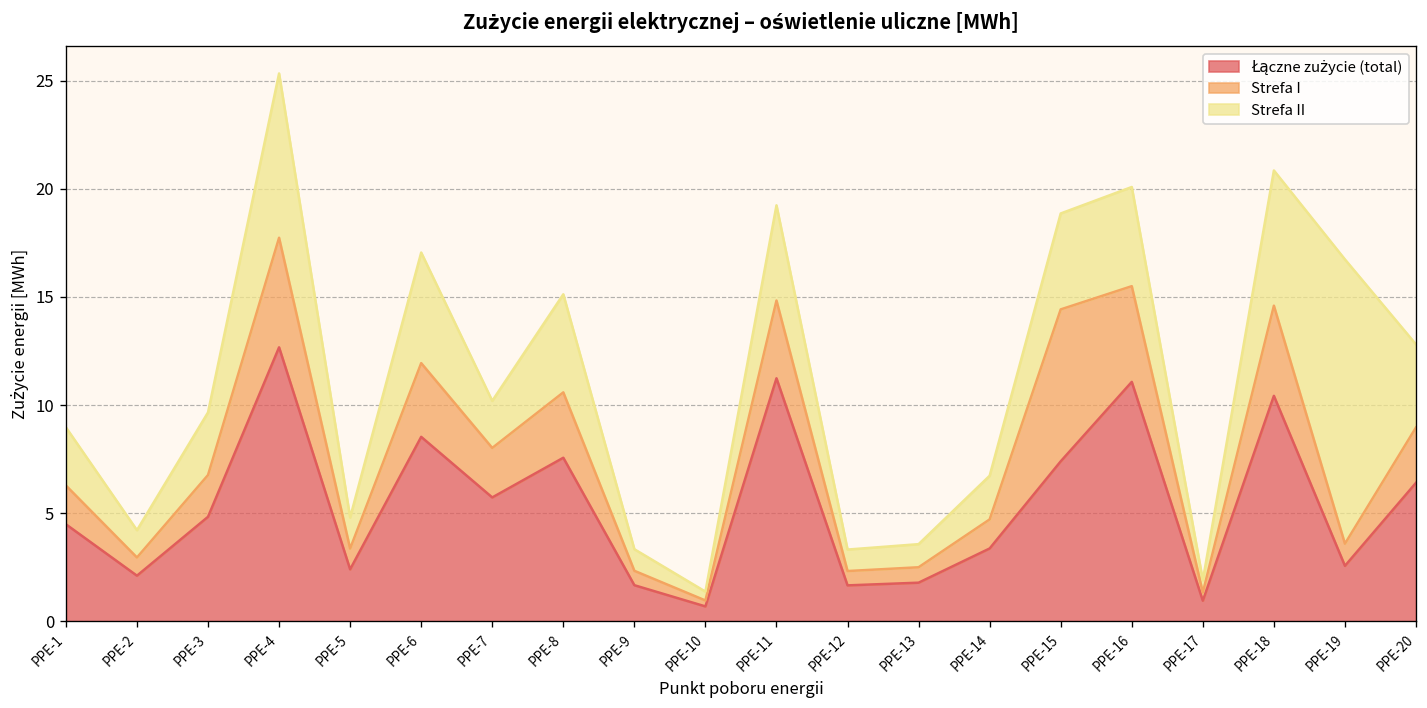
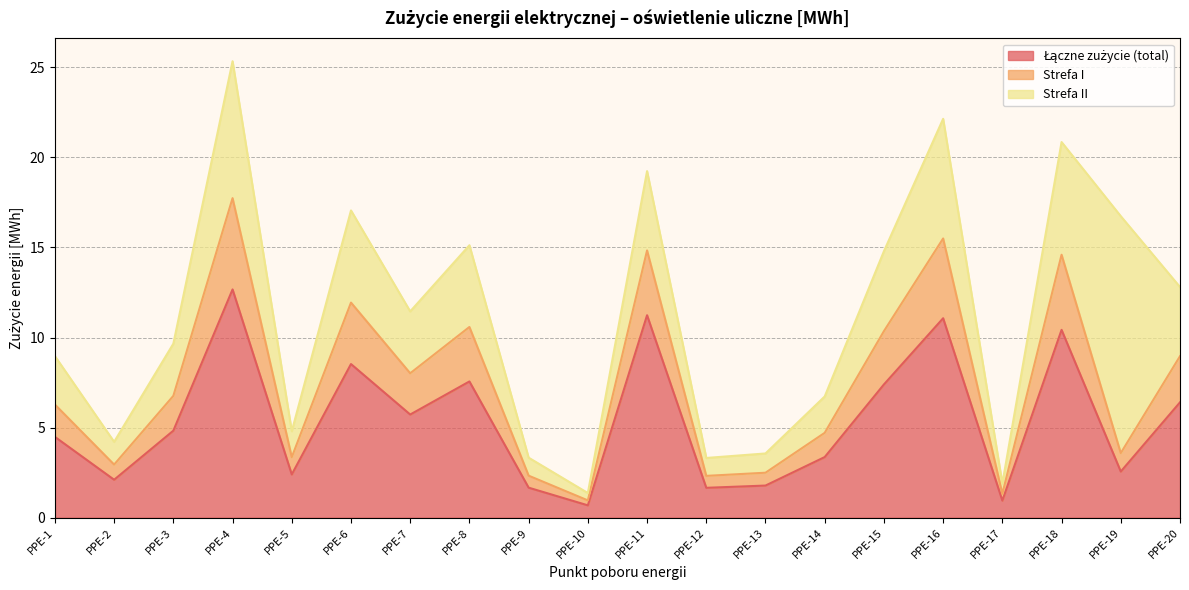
  {
    "Łączne zużycie (total)": {
      "PPE-1": 4.5,
      "PPE-2": 2.1,
      "PPE-3": 4.8,
      "PPE-4": 12.7,
      "PPE-5": 2.4,
      "PPE-6": 8.5,
      "PPE-7": 5.7,
      "PPE-8": 7.6,
      "PPE-9": 1.7,
      "PPE-10": 0.7,
      "PPE-11": 11.2,
      "PPE-12": 1.7,
      "PPE-13": 1.8,
      "PPE-14": 3.4,
      "PPE-15": 7.4,
      "PPE-16": 11.1,
      "PPE-17": 0.9,
      "PPE-18": 10.4,
      "PPE-19": 2.6,
      "PPE-20": 6.4
    },
    "Strefa I": {
      "PPE-1": 1.8,
      "PPE-2": 0.8,
      "PPE-3": 1.9,
      "PPE-4": 5.1,
      "PPE-5": 1.0,
      "PPE-6": 3.4,
      "PPE-7": 2.3,
      "PPE-8": 3.0,
      "PPE-9": 0.7,
      "PPE-10": 0.3,
      "PPE-11": 3.6,
      "PPE-12": 0.7,
      "PPE-13": 0.7,
      "PPE-14": 1.3,
-     "PPE-15": 7.0,
+     "PPE-15": 3.0,
      "PPE-16": 4.4,
      "PPE-17": 0.4,
      "PPE-18": 4.2,
      "PPE-19": 1.0,
      "PPE-20": 2.6
    },
    "Strefa II": {
      "PPE-1": 2.7,
      "PPE-2": 1.3,
      "PPE-3": 2.9,
      "PPE-4": 7.6,
      "PPE-5": 1.4,
      "PPE-6": 5.1,
-     "PPE-7": 2.2,
+     "PPE-7": 3.4,
      "PPE-8": 4.5,
      "PPE-9": 1.0,
      "PPE-10": 0.4,
      "PPE-11": 4.4,
      "PPE-12": 1.0,
      "PPE-13": 1.1,
      "PPE-14": 2.0,
      "PPE-15": 4.4,
-     "PPE-16": 4.6,
+     "PPE-16": 6.6,
      "PPE-17": 0.6,
      "PPE-18": 6.3,
      "PPE-19": 13.2,
      "PPE-20": 3.8
    }
  }
